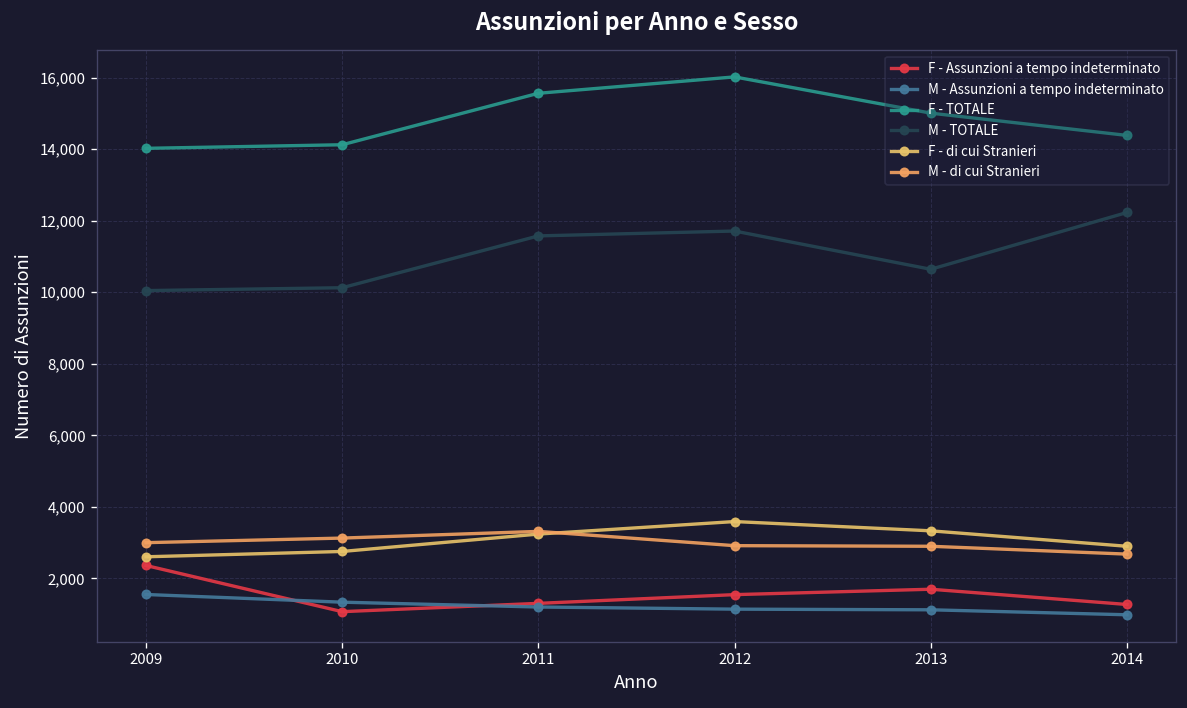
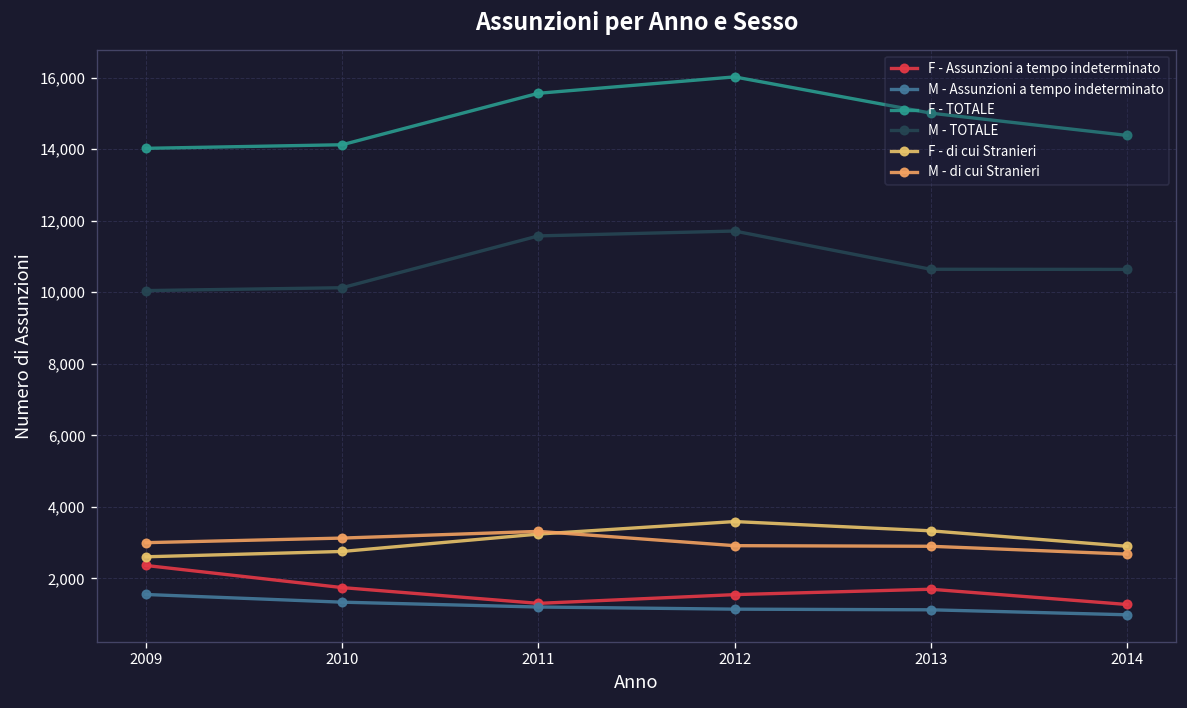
  {
    "F - Assunzioni a tempo indeterminato": {
      "2009": "2,400",
-     "2010": "1,100",
+     "2010": "1,700",
      "2011": "1,300",
      "2012": "1,500",
      "2013": "1,700",
      "2014": "1,300"
    },
    "M - TOTALE": {
      "2009": "10,000",
      "2010": "10,100",
      "2011": "11,600",
      "2012": "11,700",
      "2013": "10,600",
-     "2014": "12,200"
+     "2014": "10,600"
    }
  }
